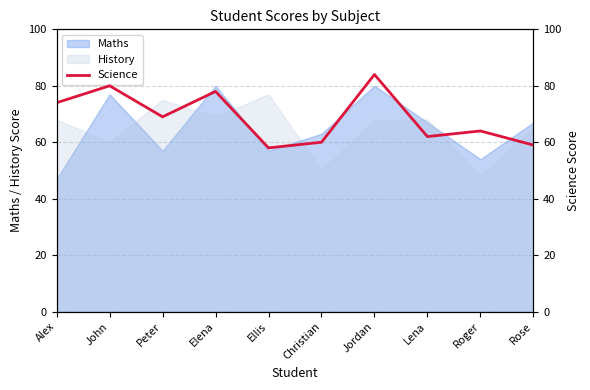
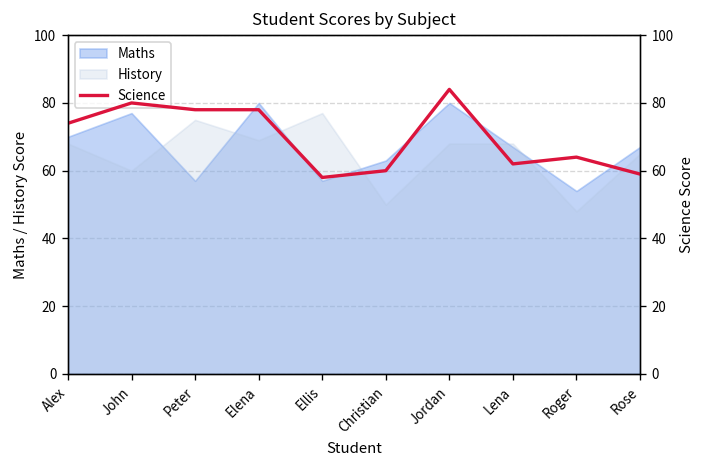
  {
    "Maths": {
-     "Alex": 47,
+     "Alex": 70,
      "John": 77,
      "Peter": 57,
      "Elena": 80,
      "Ellis": 57,
      "Christian": 63,
      "Jordan": 80,
      "Lena": 67,
      "Roger": 54,
      "Rose": 67
    },
    "History": {
      "Alex": 68,
      "John": 60,
      "Peter": 75,
      "Elena": 69,
      "Ellis": 77,
      "Christian": 50,
      "Jordan": 68,
      "Lena": 68,
      "Roger": 48,
      "Rose": 65
    },
    "Science": {
      "Alex": 74,
      "John": 80,
-     "Peter": 69,
+     "Peter": 78,
      "Elena": 78,
      "Ellis": 58,
      "Christian": 60,
      "Jordan": 84,
      "Lena": 62,
      "Roger": 64,
      "Rose": 59
    }
  }
